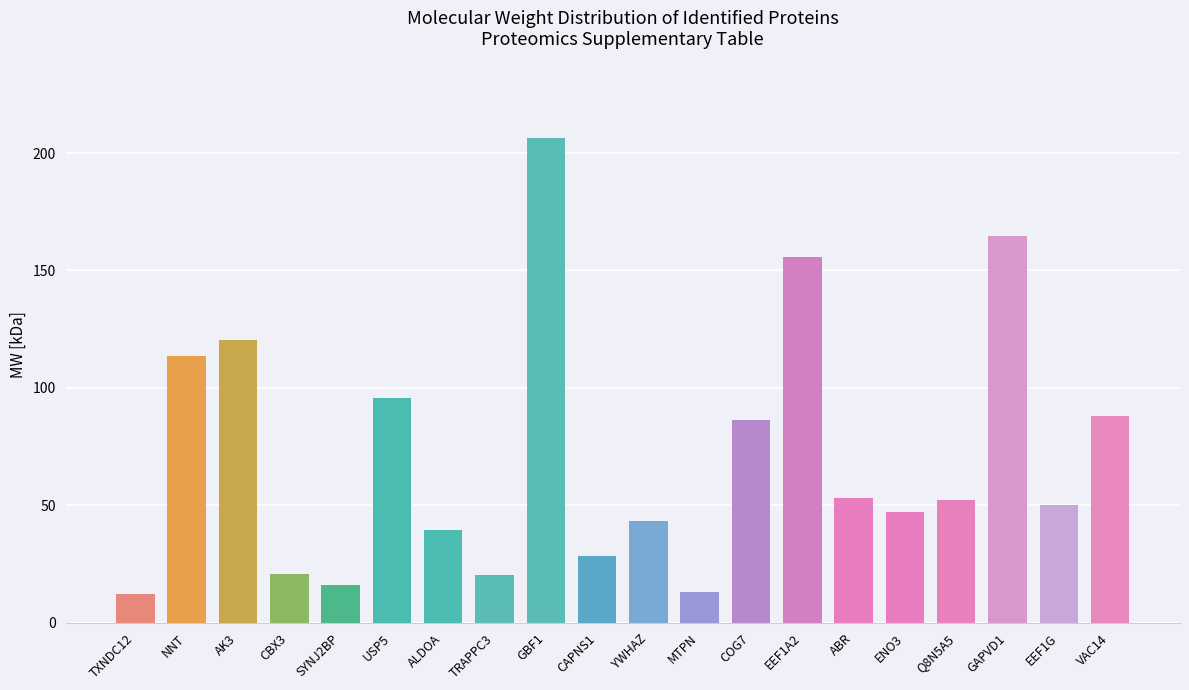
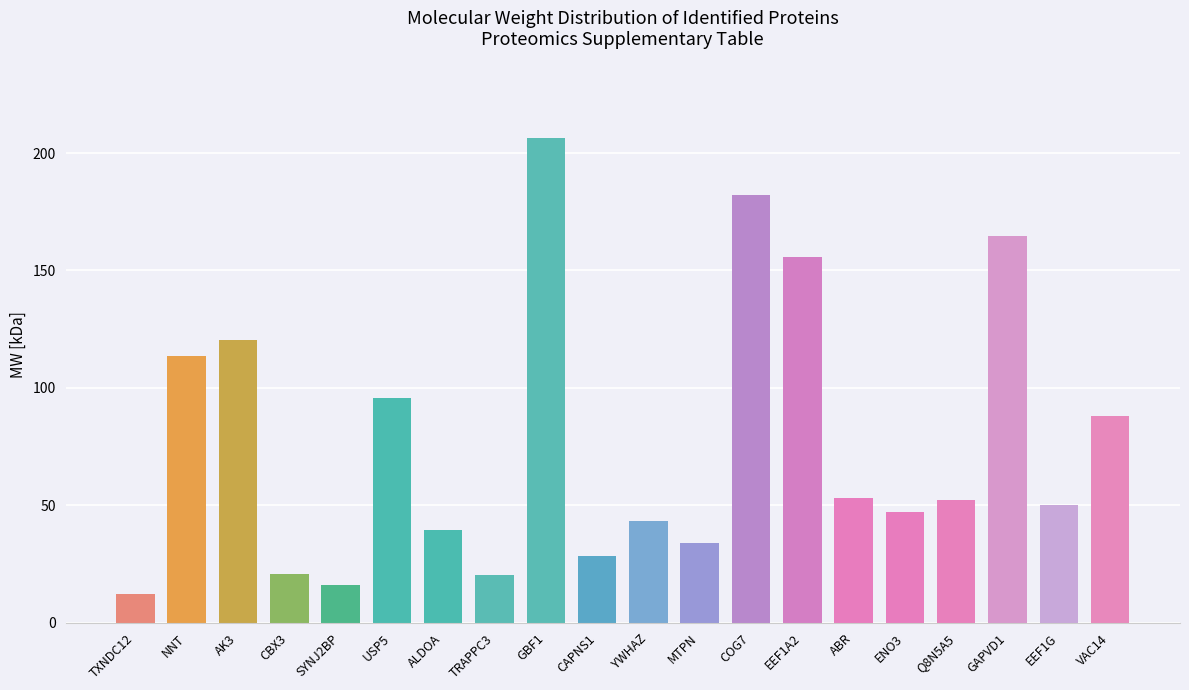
  {
    "TXNDC12": 12,
    "NNT": 114,
    "AK3": 120,
    "CBX3": 21,
    "SYNJ2BP": 16,
    "USP5": 96,
    "ALDOA": 39,
    "TRAPPC3": 20,
    "GBF1": 206,
    "CAPNS1": 28,
    "YWHAZ": 43,
-   "MTPN": 13,
-   "COG7": 86,
+   "MTPN": 34,
+   "COG7": 182,
    "EEF1A2": 156,
    "ABR": 53,
    "ENO3": 47,
    "Q8N5A5": 52,
    "GAPVD1": 165,
    "EEF1G": 50,
    "VAC14": 88
  }
